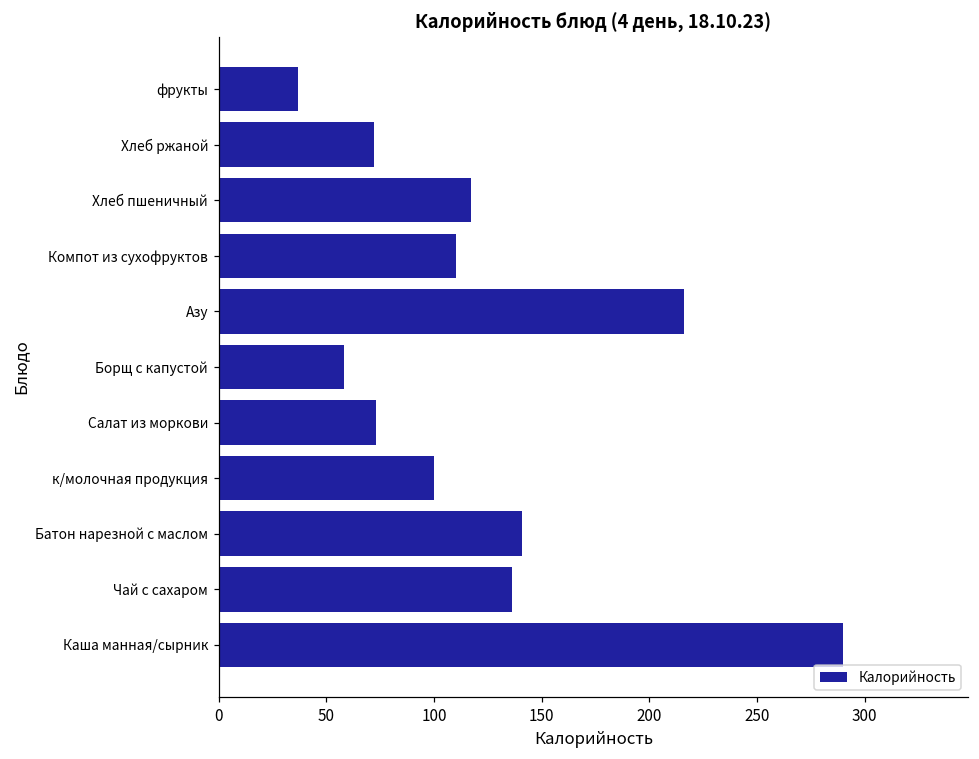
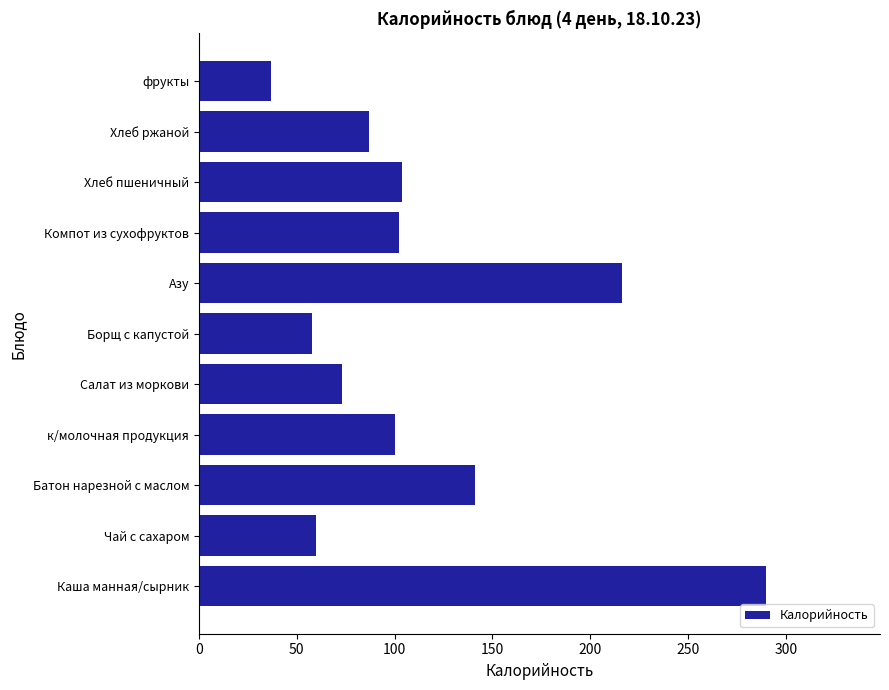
  {
    "фрукты": 37,
-   "Хлеб ржаной": 72,
-   "Хлеб пшеничный": 117,
-   "Компот из сухофруктов": 110,
+   "Хлеб ржаной": 87,
+   "Хлеб пшеничный": 104,
+   "Компот из сухофруктов": 102,
    "Азу": 216,
    "Борщ с капустой": 58,
    "Салат из моркови": 73,
    "к/молочная продукция": 100,
    "Батон нарезной с маслом": 141,
-   "Чай с сахаром": 136,
+   "Чай с сахаром": 60,
    "Каша манная/сырник": 290
  }
